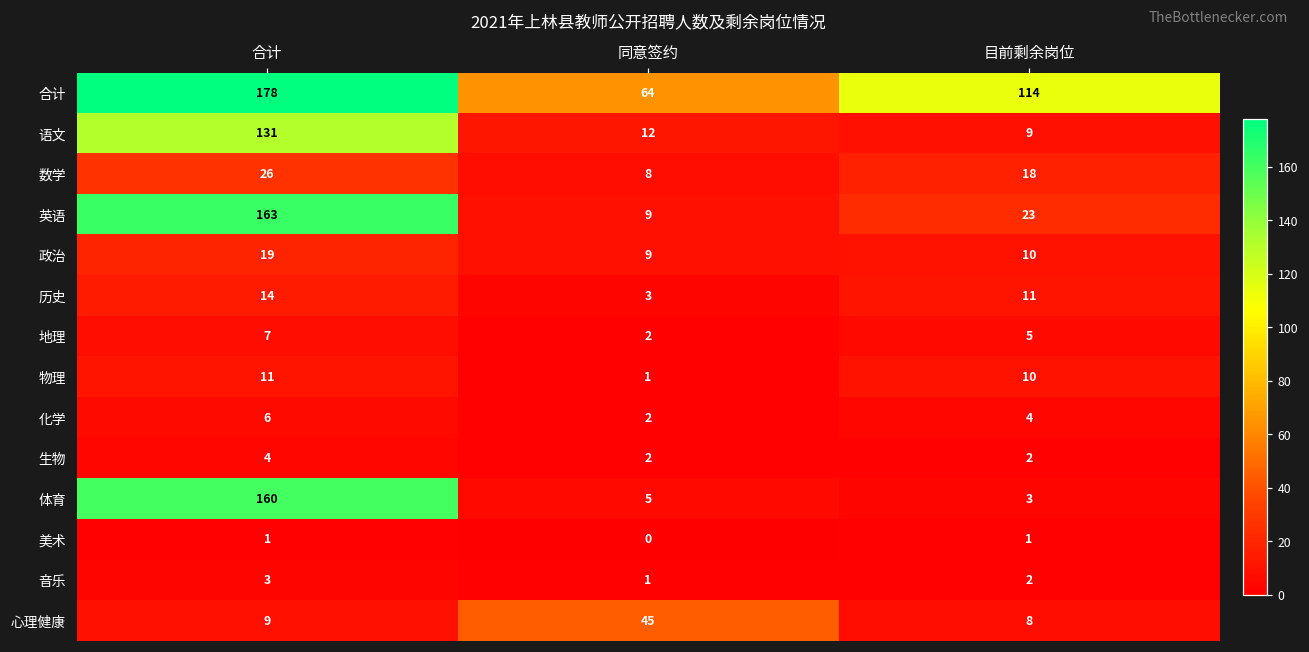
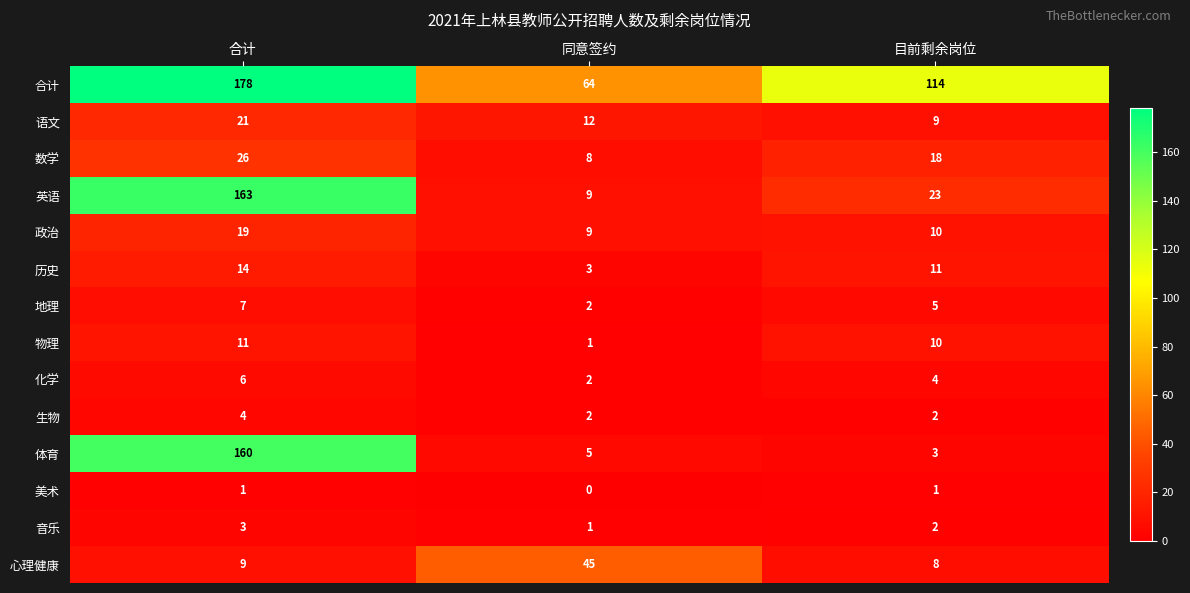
  {
    "合计": {
      "合计": 178,
      "同意签约": 64,
      "目前剩余岗位": 114
    },
    "语文": {
-     "合计": 131,
+     "合计": 21,
      "同意签约": 12,
      "目前剩余岗位": 9
    },
    "数学": {
      "合计": 26,
      "同意签约": 8,
      "目前剩余岗位": 18
    },
    "英语": {
      "合计": 163,
      "同意签约": 9,
      "目前剩余岗位": 23
    },
    "政治": {
      "合计": 19,
      "同意签约": 9,
      "目前剩余岗位": 10
    },
    "历史": {
      "合计": 14,
      "同意签约": 3,
      "目前剩余岗位": 11
    },
    "地理": {
      "合计": 7,
      "同意签约": 2,
      "目前剩余岗位": 5
    },
    "物理": {
      "合计": 11,
      "同意签约": 1,
      "目前剩余岗位": 10
    },
    "化学": {
      "合计": 6,
      "同意签约": 2,
      "目前剩余岗位": 4
    },
    "生物": {
      "合计": 4,
      "同意签约": 2,
      "目前剩余岗位": 2
    },
    "体育": {
      "合计": 160,
      "同意签约": 5,
      "目前剩余岗位": 3
    },
    "美术": {
      "合计": 1,
      "同意签约": 0,
      "目前剩余岗位": 1
    },
    "音乐": {
      "合计": 3,
      "同意签约": 1,
      "目前剩余岗位": 2
    },
    "心理健康": {
      "合计": 9,
      "同意签约": 45,
      "目前剩余岗位": 8
    }
  }
